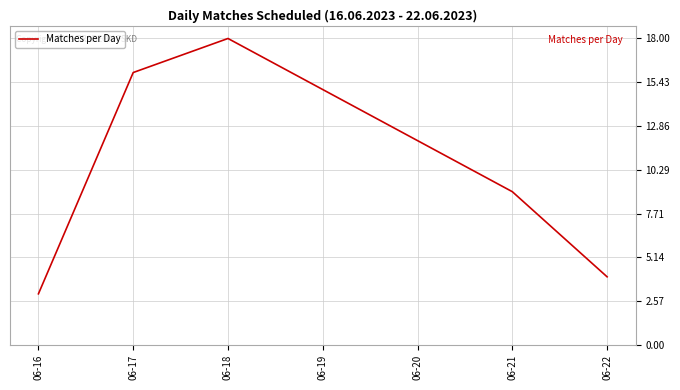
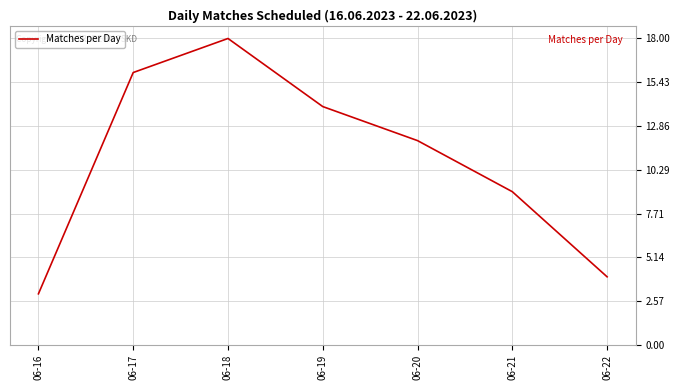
  {
    "06-16": 3,
    "06-17": 16,
    "06-18": 18,
-   "06-19": 15,
+   "06-19": 14,
    "06-20": 12,
    "06-21": 9,
    "06-22": 4
  }
